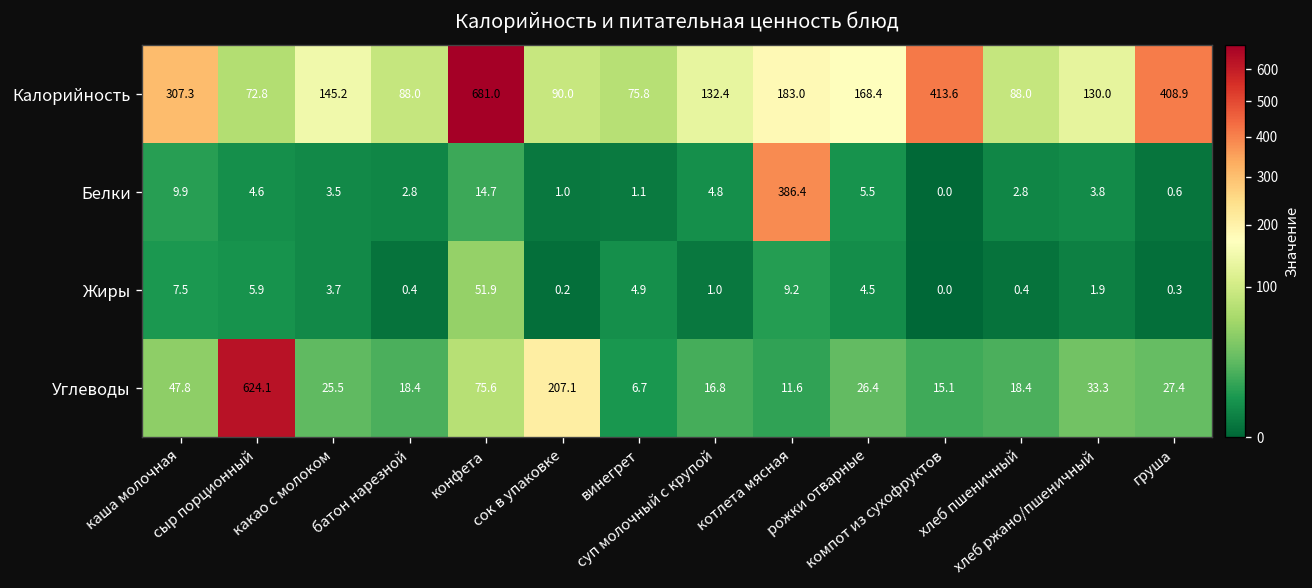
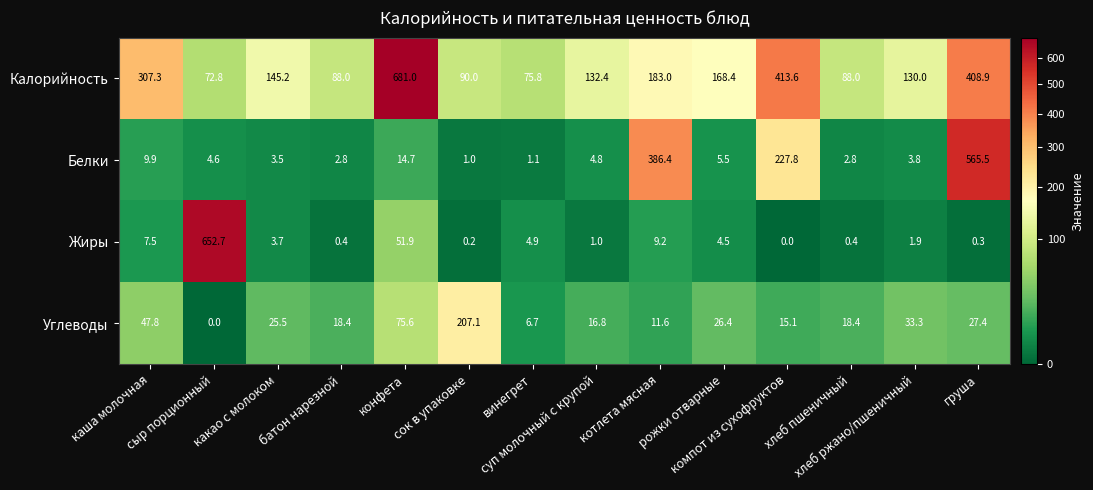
  {
    "Калорийность": {
      "каша молочная": 307.3,
      "сыр порционный": 72.8,
      "какао с молоком": 145.2,
      "батон нарезной": 88.0,
      "конфета": 681.0,
      "сок в упаковке": 90.0,
      "винегрет": 75.8,
      "суп молочный с крупой": 132.4,
      "котлета мясная": 183.0,
      "рожки отварные": 168.4,
      "компот из сухофруктов": 413.6,
      "хлеб пшеничный": 88.0,
      "хлеб ржано/пшеничный": 130.0,
      "груша": 408.9
    },
    "Белки": {
      "каша молочная": 9.9,
      "сыр порционный": 4.6,
      "какао с молоком": 3.5,
      "батон нарезной": 2.8,
      "конфета": 14.7,
      "сок в упаковке": 1.0,
      "винегрет": 1.1,
      "суп молочный с крупой": 4.8,
      "котлета мясная": 386.4,
      "рожки отварные": 5.5,
-     "компот из сухофруктов": 0.0,
+     "компот из сухофруктов": 227.8,
      "хлеб пшеничный": 2.8,
      "хлеб ржано/пшеничный": 3.8,
-     "груша": 0.6
+     "груша": 565.5
    },
    "Жиры": {
      "каша молочная": 7.5,
-     "сыр порционный": 5.9,
+     "сыр порционный": 652.7,
      "какао с молоком": 3.7,
      "батон нарезной": 0.4,
      "конфета": 51.9,
      "сок в упаковке": 0.2,
      "винегрет": 4.9,
      "суп молочный с крупой": 1.0,
      "котлета мясная": 9.2,
      "рожки отварные": 4.5,
      "компот из сухофруктов": 0.0,
      "хлеб пшеничный": 0.4,
      "хлеб ржано/пшеничный": 1.9,
      "груша": 0.3
    },
    "Углеводы": {
      "каша молочная": 47.8,
-     "сыр порционный": 624.1,
+     "сыр порционный": 0.0,
      "какао с молоком": 25.5,
      "батон нарезной": 18.4,
      "конфета": 75.6,
      "сок в упаковке": 207.1,
      "винегрет": 6.7,
      "суп молочный с крупой": 16.8,
      "котлета мясная": 11.6,
      "рожки отварные": 26.4,
      "компот из сухофруктов": 15.1,
      "хлеб пшеничный": 18.4,
      "хлеб ржано/пшеничный": 33.3,
      "груша": 27.4
    }
  }
